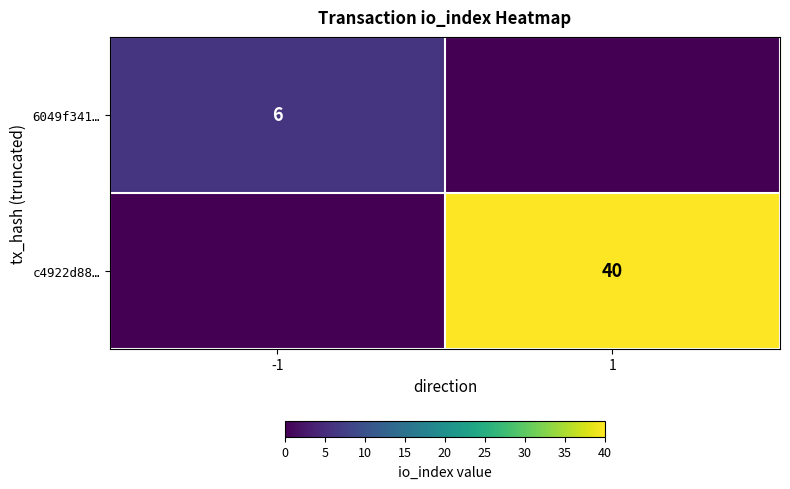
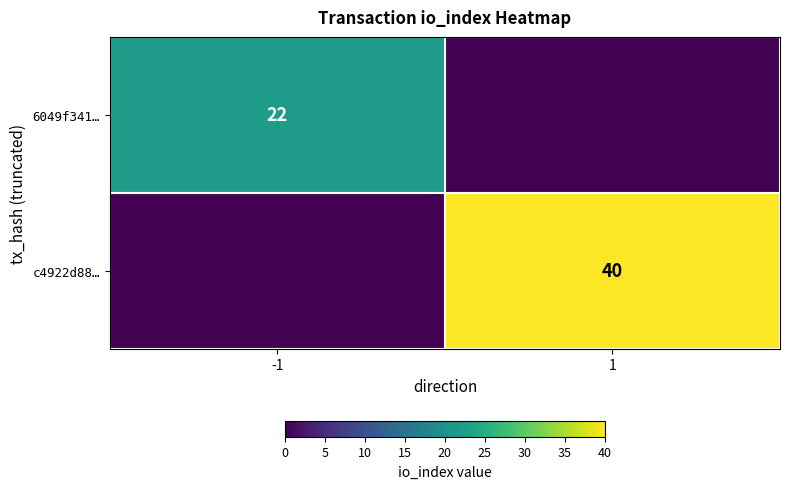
  {
    "6049f341…": {
-     "-1": 6
+     "-1": 22
    },
    "c4922d88…": {
      "1": 40
    }
  }
